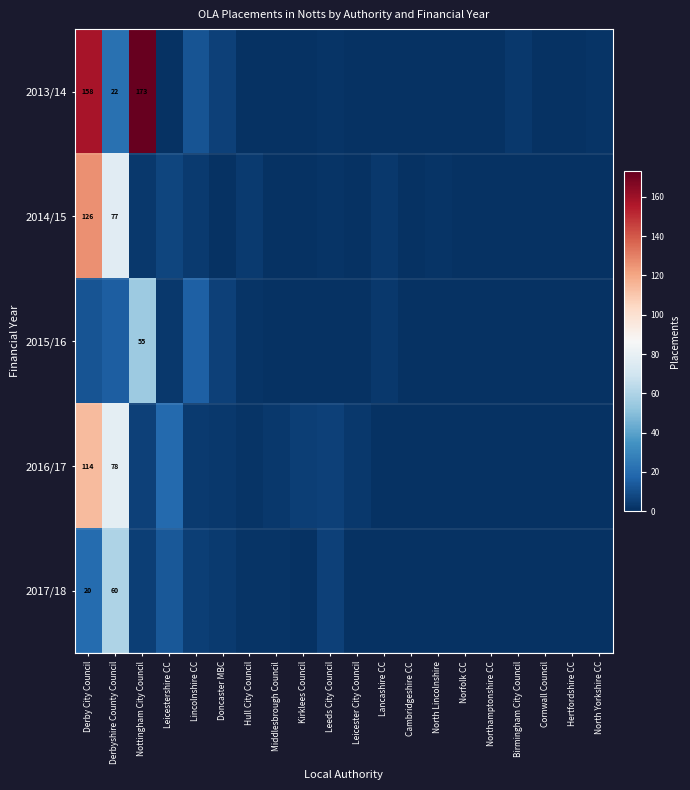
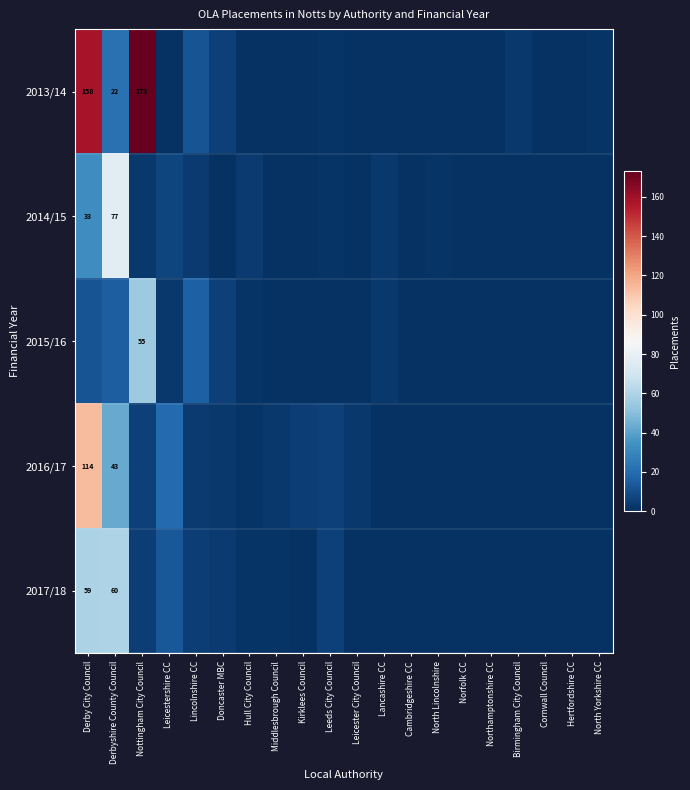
  {
    "2013/14": {
      "Derby City Council": 158,
      "Derbyshire County Council": 22,
      "Nottingham City Council": 173
    },
    "2014/15": {
-     "Derby City Council": 126,
+     "Derby City Council": 33,
      "Derbyshire County Council": 77
    },
    "2015/16": {
      "Nottingham City Council": 55
    },
    "2016/17": {
      "Derby City Council": 114,
-     "Derbyshire County Council": 78
+     "Derbyshire County Council": 43
    },
    "2017/18": {
-     "Derby City Council": 20,
+     "Derby City Council": 59,
      "Derbyshire County Council": 60
    }
  }
